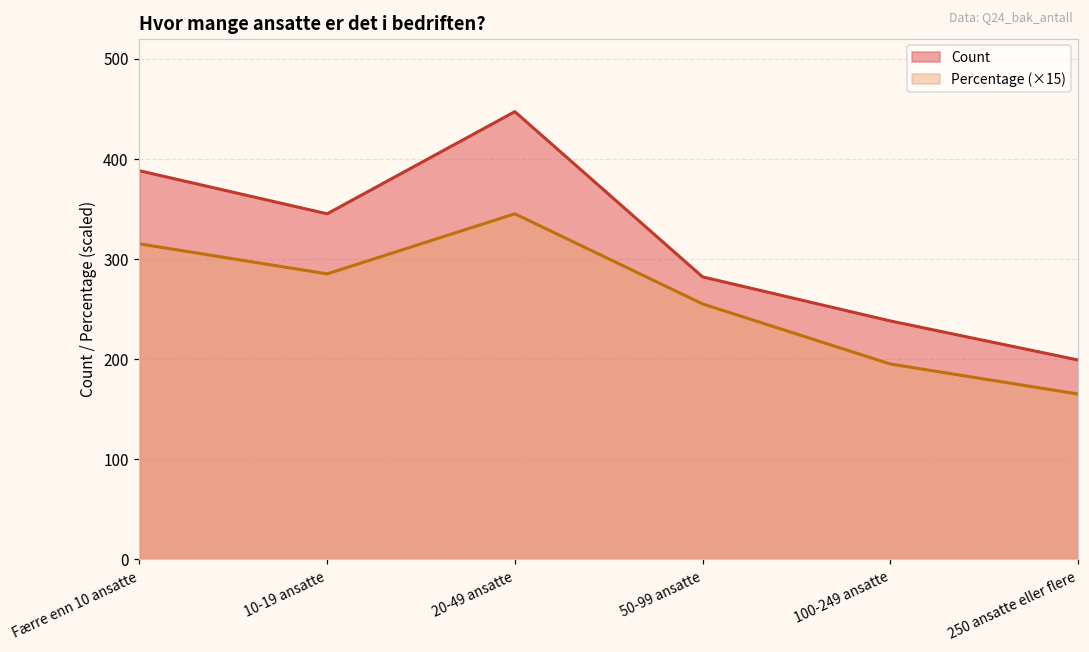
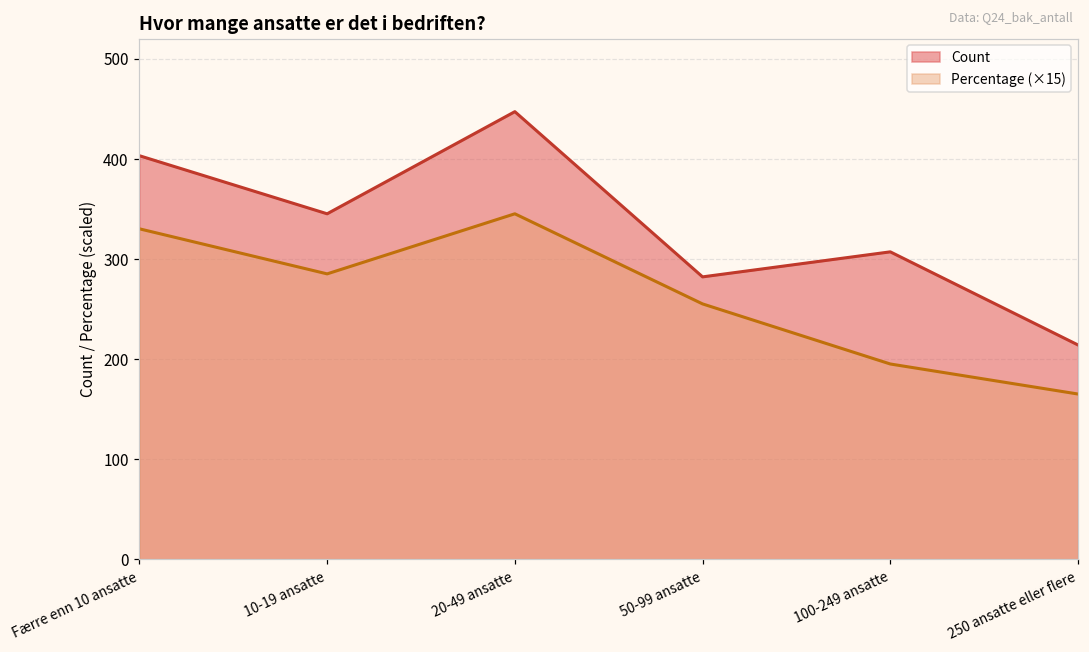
  {
    "Count": {
-     "Færre enn 10 ansatte": 390,
+     "Færre enn 10 ansatte": 400,
      "10-19 ansatte": 350,
      "20-49 ansatte": 450,
      "50-99 ansatte": 280,
-     "100-249 ansatte": 240,
-     "250 ansatte eller flere": 200
+     "100-249 ansatte": 310,
+     "250 ansatte eller flere": 210
    },
    "Percentage (×15)": {
-     "Færre enn 10 ansatte": 320,
+     "Færre enn 10 ansatte": 330,
      "10-19 ansatte": 290,
      "20-49 ansatte": 350,
      "50-99 ansatte": 260,
      "100-249 ansatte": 200,
      "250 ansatte eller flere": 170
    }
  }
